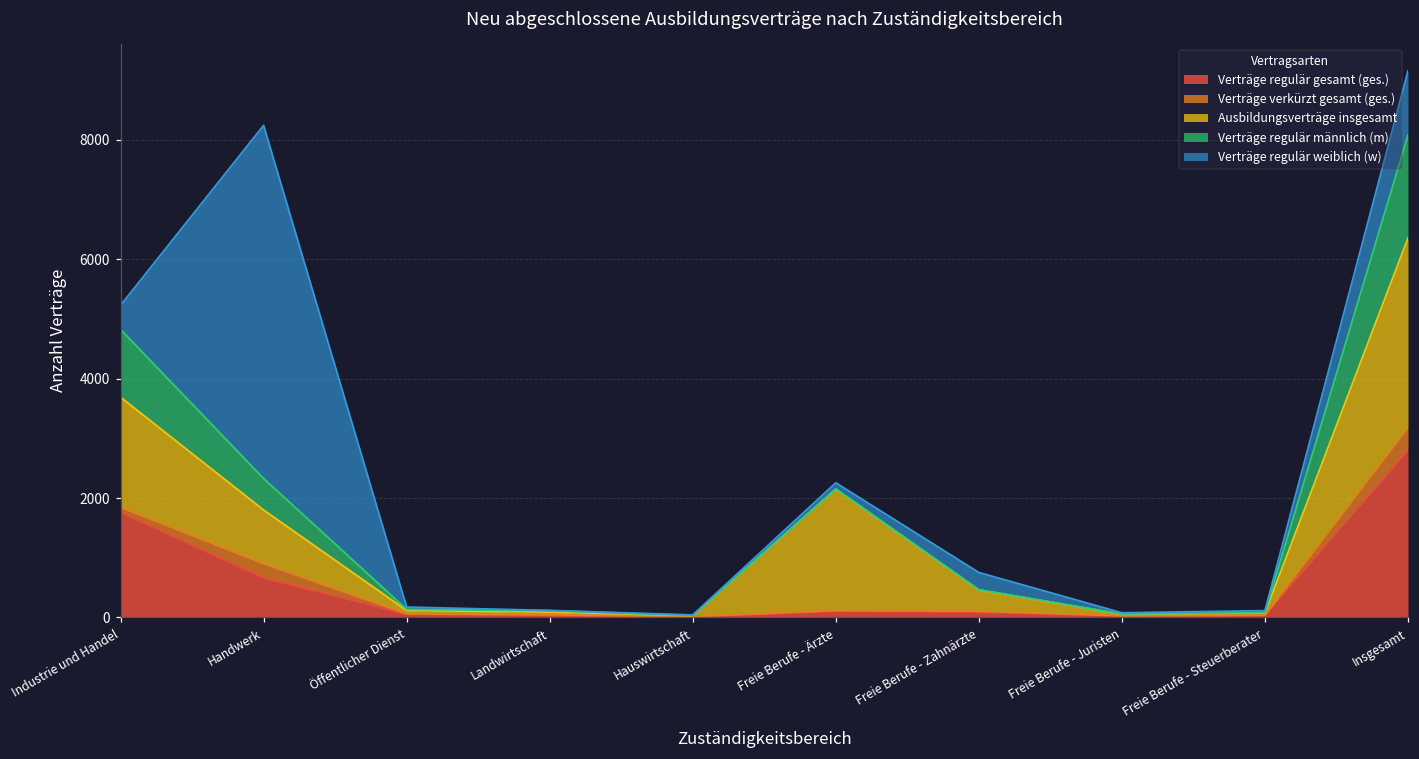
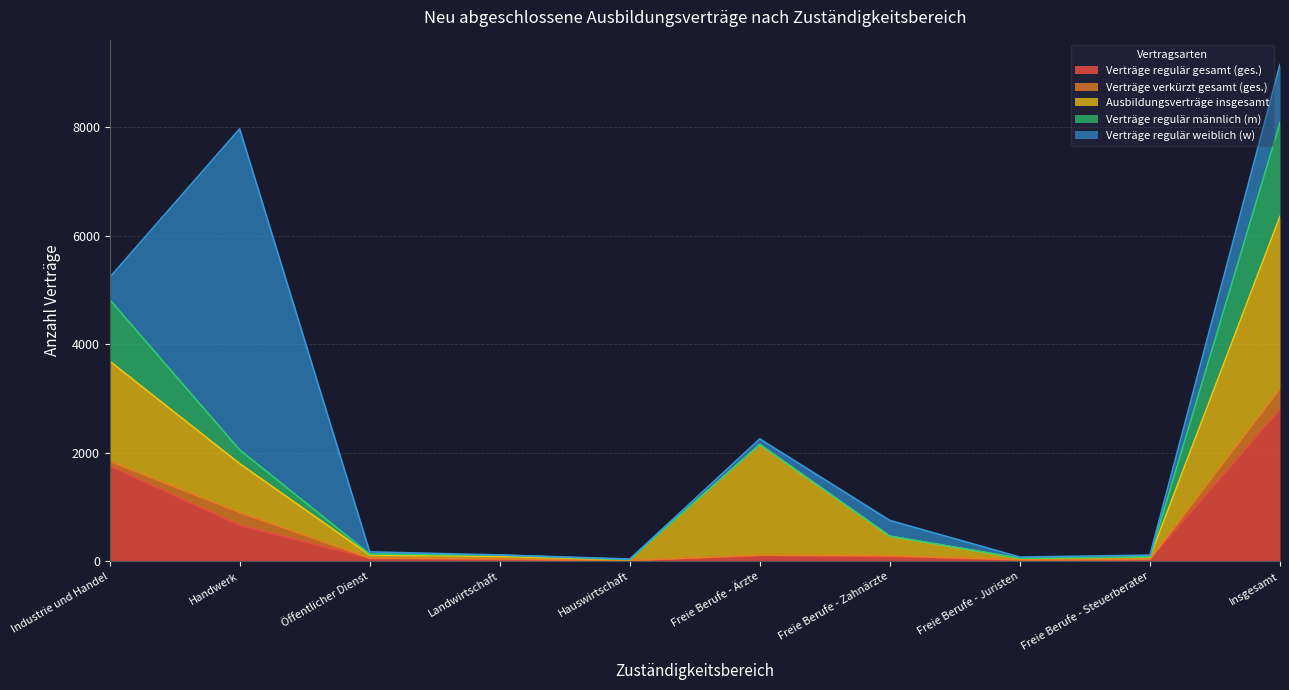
  {
    "Ausbildungsverträge insgesamt": {
      "Industrie und Handel": 1800,
      "Handwerk": 900,
      "Insgesamt": 3200
    },
    "Verträge regulär männlich (m)": {
      "Industrie und Handel": 1100,
-     "Handwerk": 500,
+     "Handwerk": 300,
      "Insgesamt": 1700
    },
    "Verträge regulär weiblich (w)": {
      "Industrie und Handel": 400,
      "Handwerk": 5900,
      "Freie Berufe - Ärzte": 100,
      "Freie Berufe - Zahnärzte": 300,
      "Insgesamt": 1100
    }
  }
